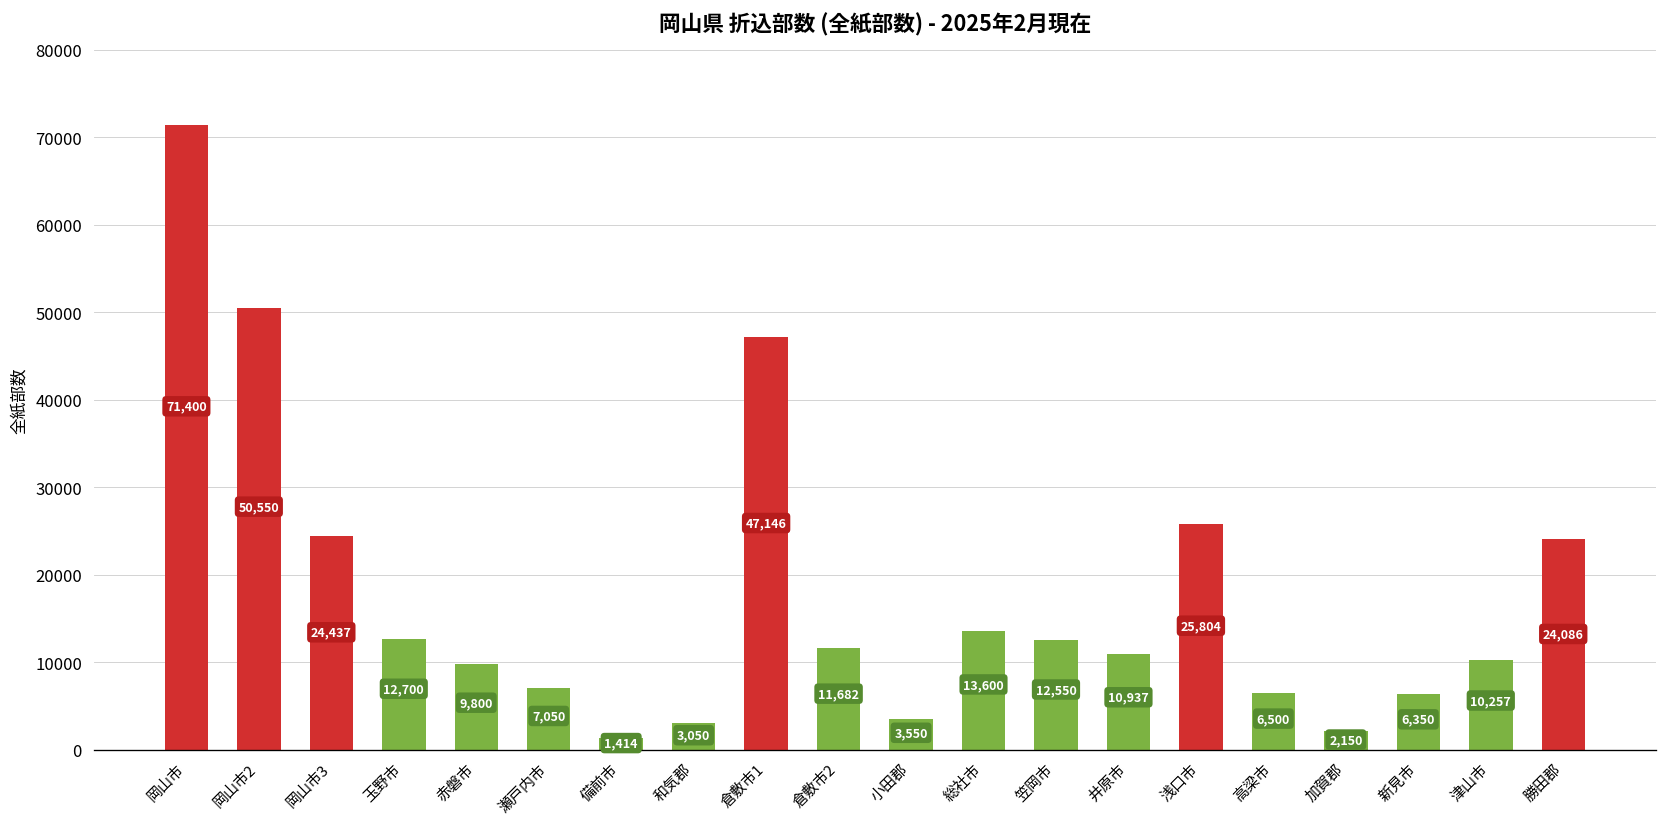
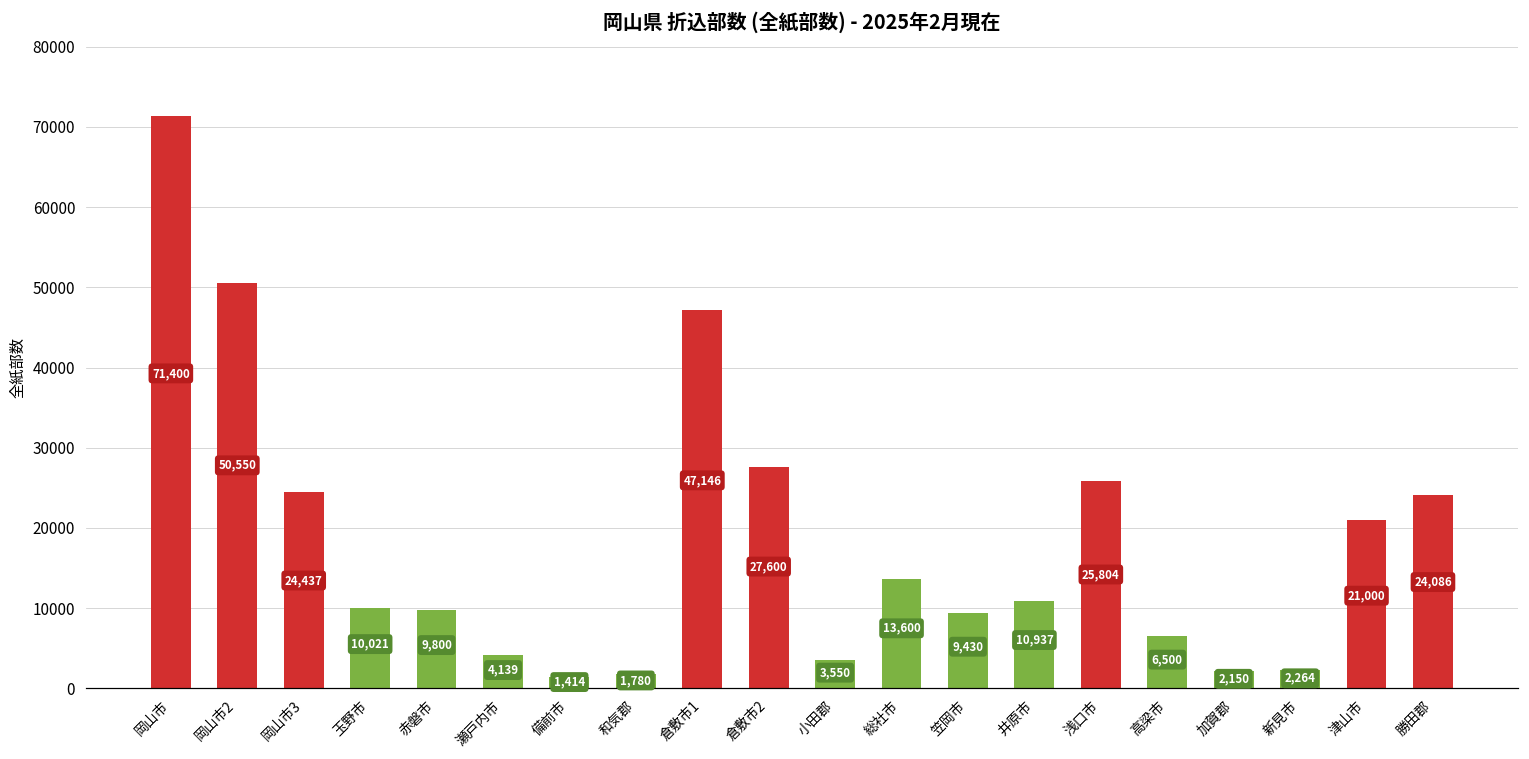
  {
-   "玉野市": "12,700",
-   "瀬戸内市": "7,050",
-   "和気郡": "3,050",
-   "倉敷市2": "11,682",
-   "笠岡市": "12,550",
-   "新見市": "6,350",
-   "津山市": "10,257"
+   "玉野市": "10,021",
+   "瀬戸内市": "4,139",
+   "和気郡": "1,780",
+   "倉敷市2": "27,600",
+   "笠岡市": "9,430",
+   "新見市": "2,264",
+   "津山市": "21,000"
  }
